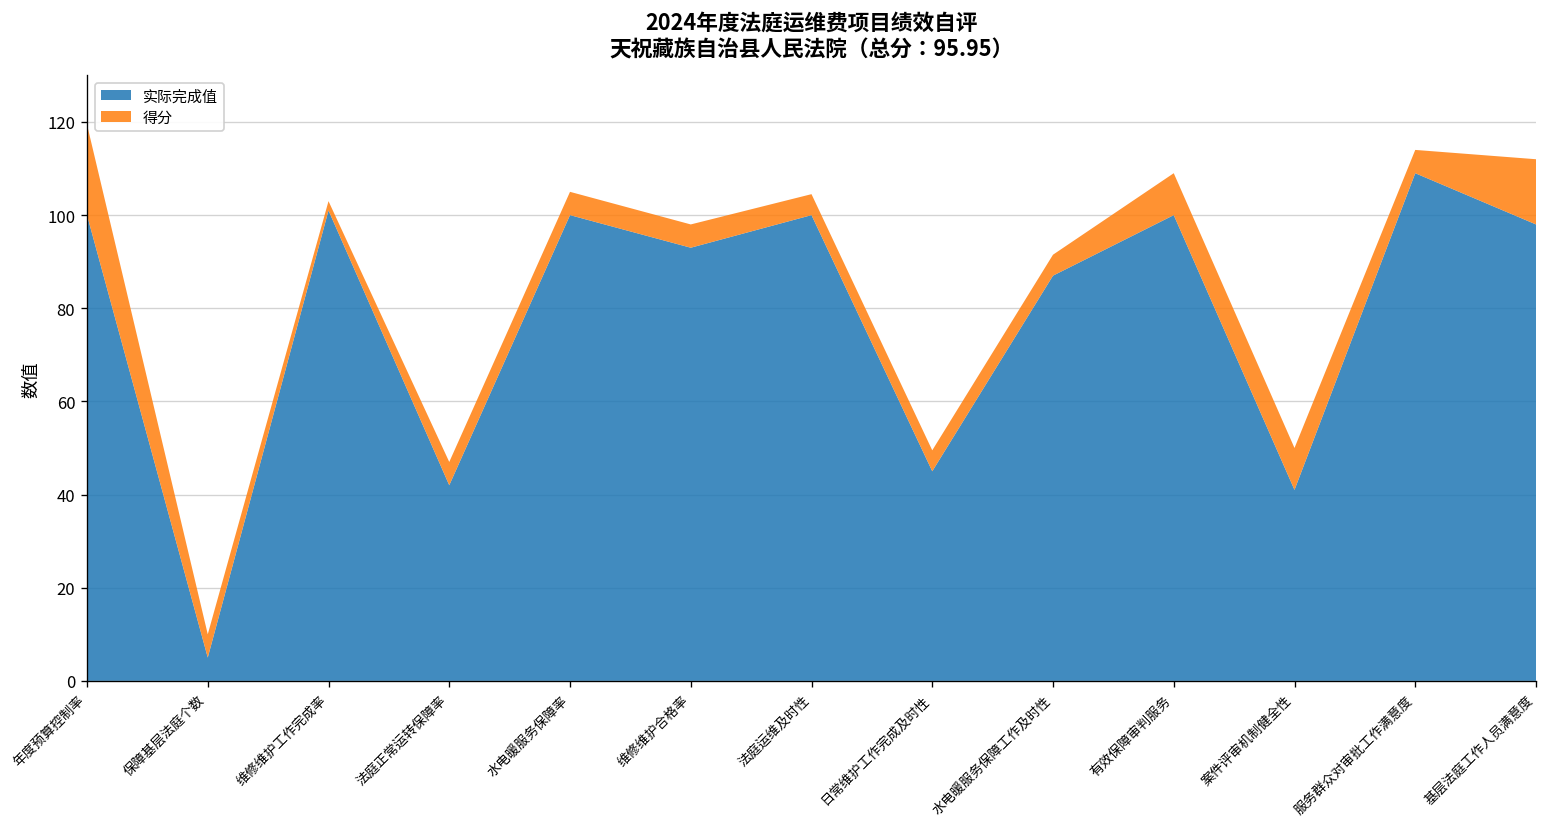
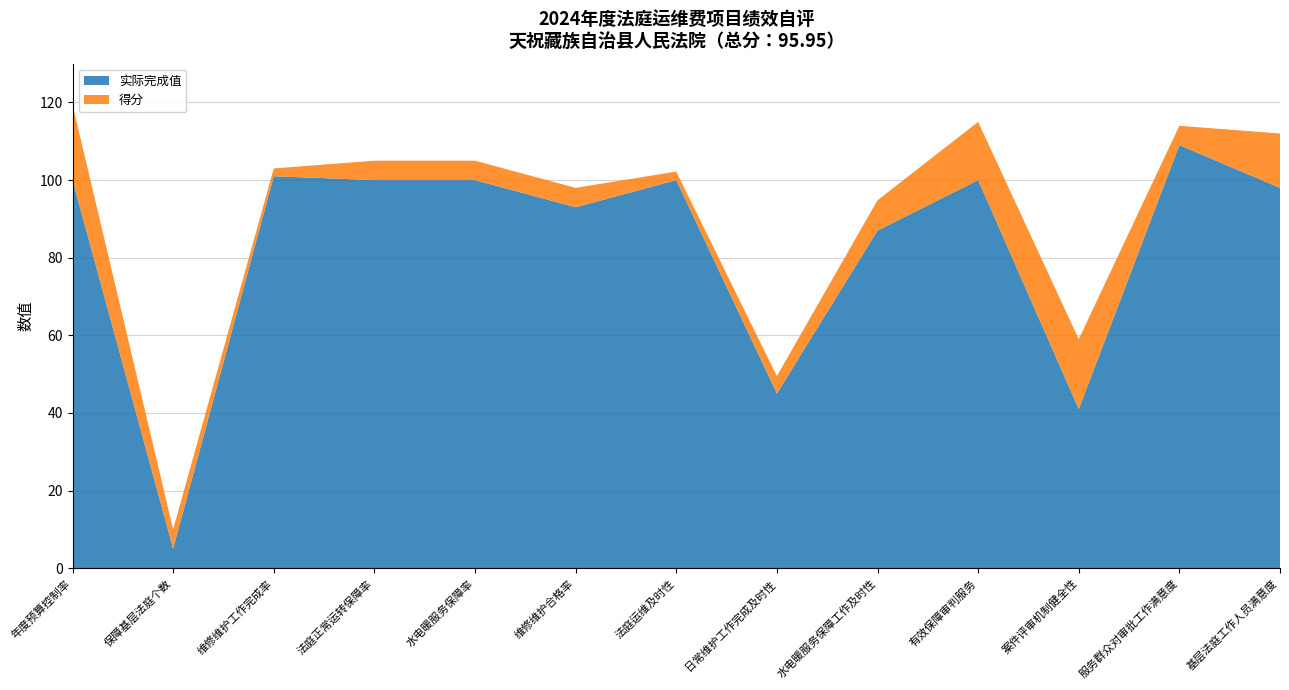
  {
    "实际完成值": {
      "年度预算控制率": 100,
      "保障基层法庭个数": 5,
      "维修维护工作完成率": 101,
-     "法庭正常运转保障率": 42,
+     "法庭正常运转保障率": 100,
      "水电暖服务保障率": 100,
      "维修维护合格率": 93,
      "法庭运维及时性": 100,
      "日常维护工作完成及时性": 45,
      "水电暖服务保障工作及时性": 87,
      "有效保障审判服务": 100,
      "案件评审机制健全性": 41,
      "服务群众对审批工作满意度": 109,
      "基层法庭工作人员满意度": 98
    },
    "得分": {
      "年度预算控制率": 19,
      "保障基层法庭个数": 5,
      "维修维护工作完成率": 2,
      "法庭正常运转保障率": 5,
      "水电暖服务保障率": 5,
      "维修维护合格率": 5,
-     "法庭运维及时性": 5,
+     "法庭运维及时性": 2,
      "日常维护工作完成及时性": 5,
-     "水电暖服务保障工作及时性": 5,
-     "有效保障审判服务": 9,
-     "案件评审机制健全性": 9,
+     "水电暖服务保障工作及时性": 8,
+     "有效保障审判服务": 15,
+     "案件评审机制健全性": 18,
      "服务群众对审批工作满意度": 5,
      "基层法庭工作人员满意度": 14
    }
  }
